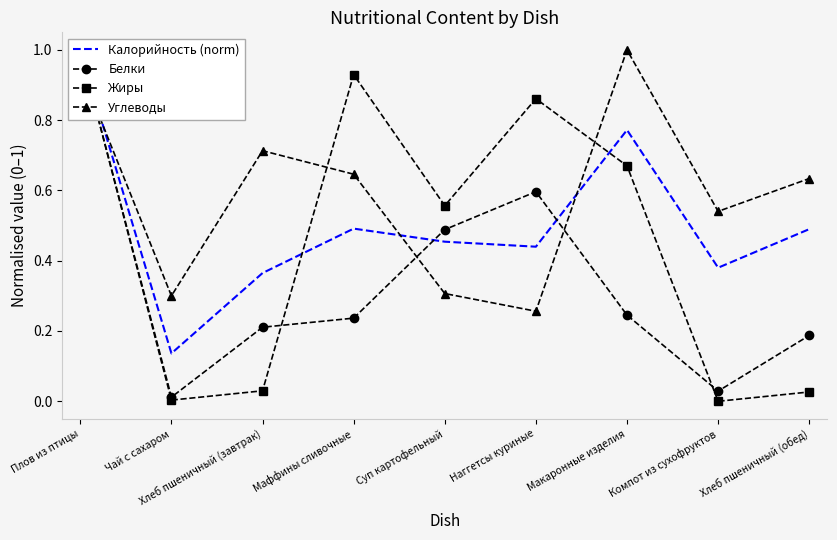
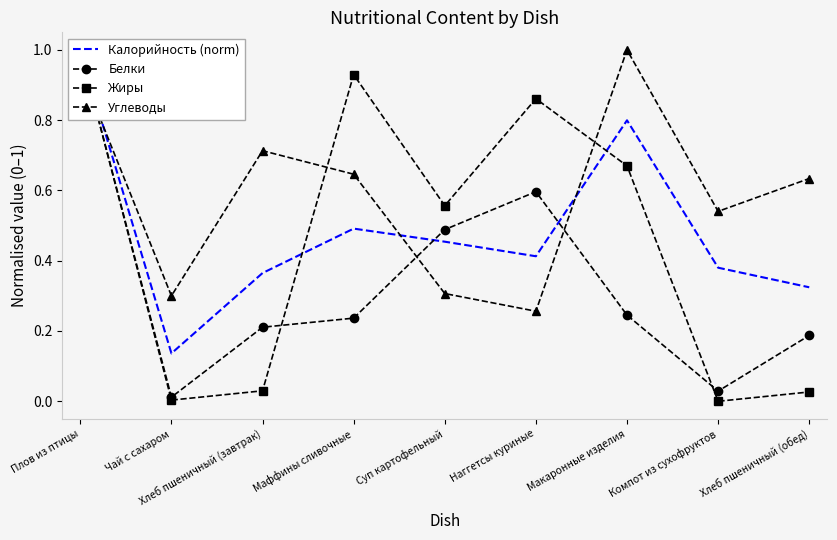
  {
    "Калорийность (norm)": {
      "Чай с сахаром": 0.14,
      "Хлеб пшеничный (завтрак)": 0.36,
      "Маффины сливочные": 0.49,
      "Суп картофельный": 0.45,
-     "Наггетсы куриные": 0.44,
-     "Макаронные изделия": 0.77,
+     "Наггетсы куриные": 0.41,
+     "Макаронные изделия": 0.80,
      "Компот из сухофруктов": 0.38,
-     "Хлеб пшеничный (обед)": 0.49
+     "Хлеб пшеничный (обед)": 0.32
    }
  }
